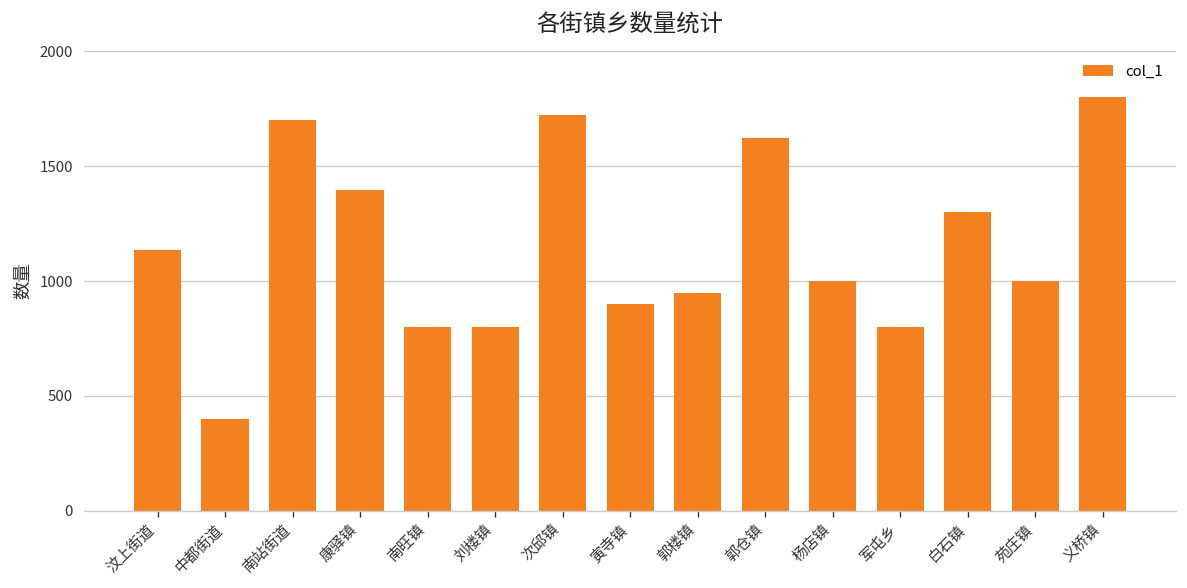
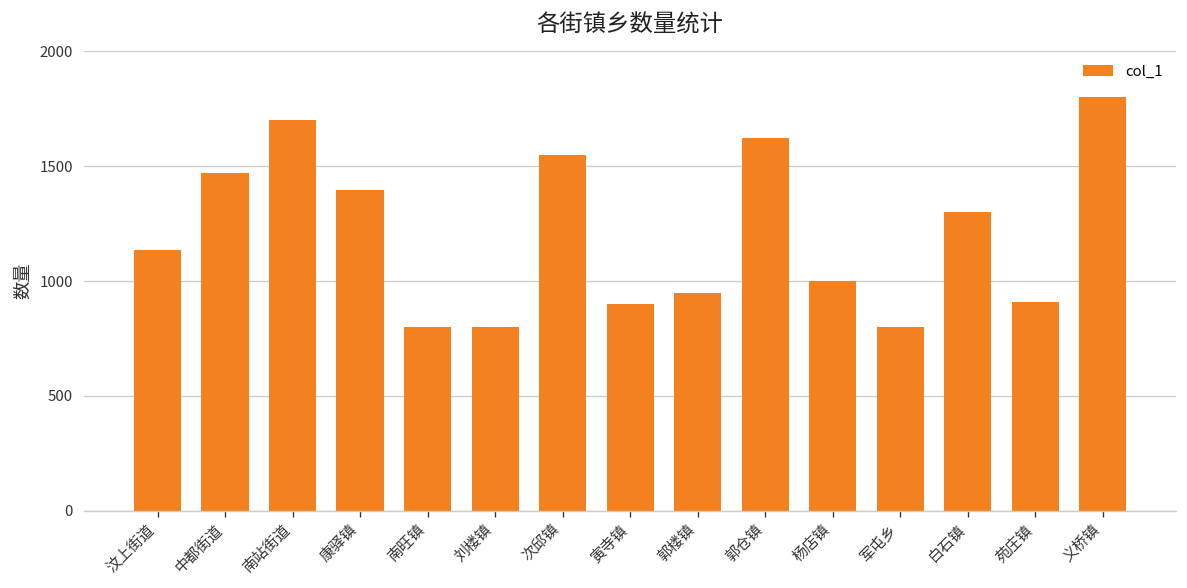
  {
    "汶上街道": 1140,
-   "中都街道": 400,
+   "中都街道": 1470,
    "南站街道": 1700,
    "康驿镇": 1390,
    "南旺镇": 800,
    "刘楼镇": 800,
-   "次邱镇": 1720,
+   "次邱镇": 1550,
    "寅寺镇": 900,
    "郭楼镇": 950,
    "郭仓镇": 1620,
    "杨店镇": 1000,
    "军屯乡": 800,
    "白石镇": 1300,
-   "苑庄镇": 1000,
+   "苑庄镇": 910,
    "义桥镇": 1800
  }
